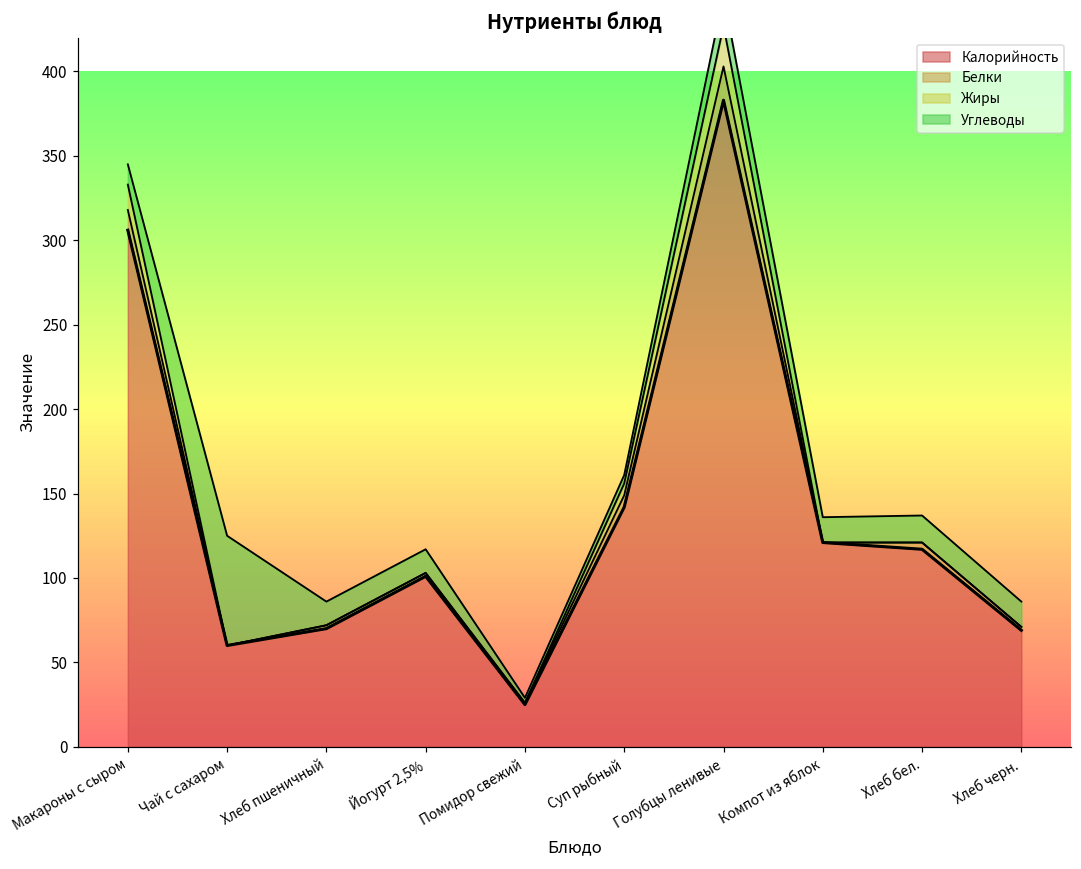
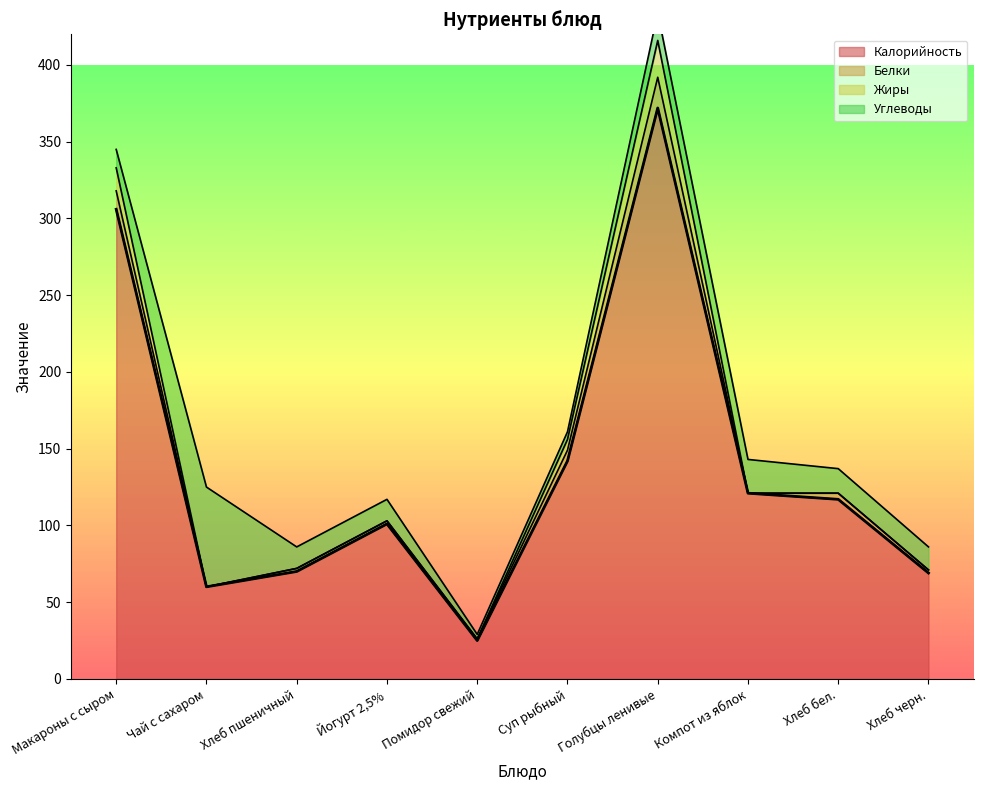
  {
    "Калорийность": {
      "Макароны с сыром": 306,
      "Хлеб пшеничный": 70,
      "Йогурт 2,5%": 101,
      "Суп рыбный": 142,
-     "Голубцы ленивые": 383,
+     "Голубцы ленивые": 372,
      "Хлеб бел.": 117,
      "Хлеб черн.": 69
    },
    "Углеводы": {
      "Макароны с сыром": 12,
      "Чай с сахаром": 65,
      "Хлеб пшеничный": 14,
      "Йогурт 2,5%": 14,
      "Помидор свежий": 3,
      "Суп рыбный": 5,
-     "Компот из яблок": 15,
+     "Компот из яблок": 22,
      "Хлеб бел.": 16,
      "Хлеб черн.": 15
    }
  }
